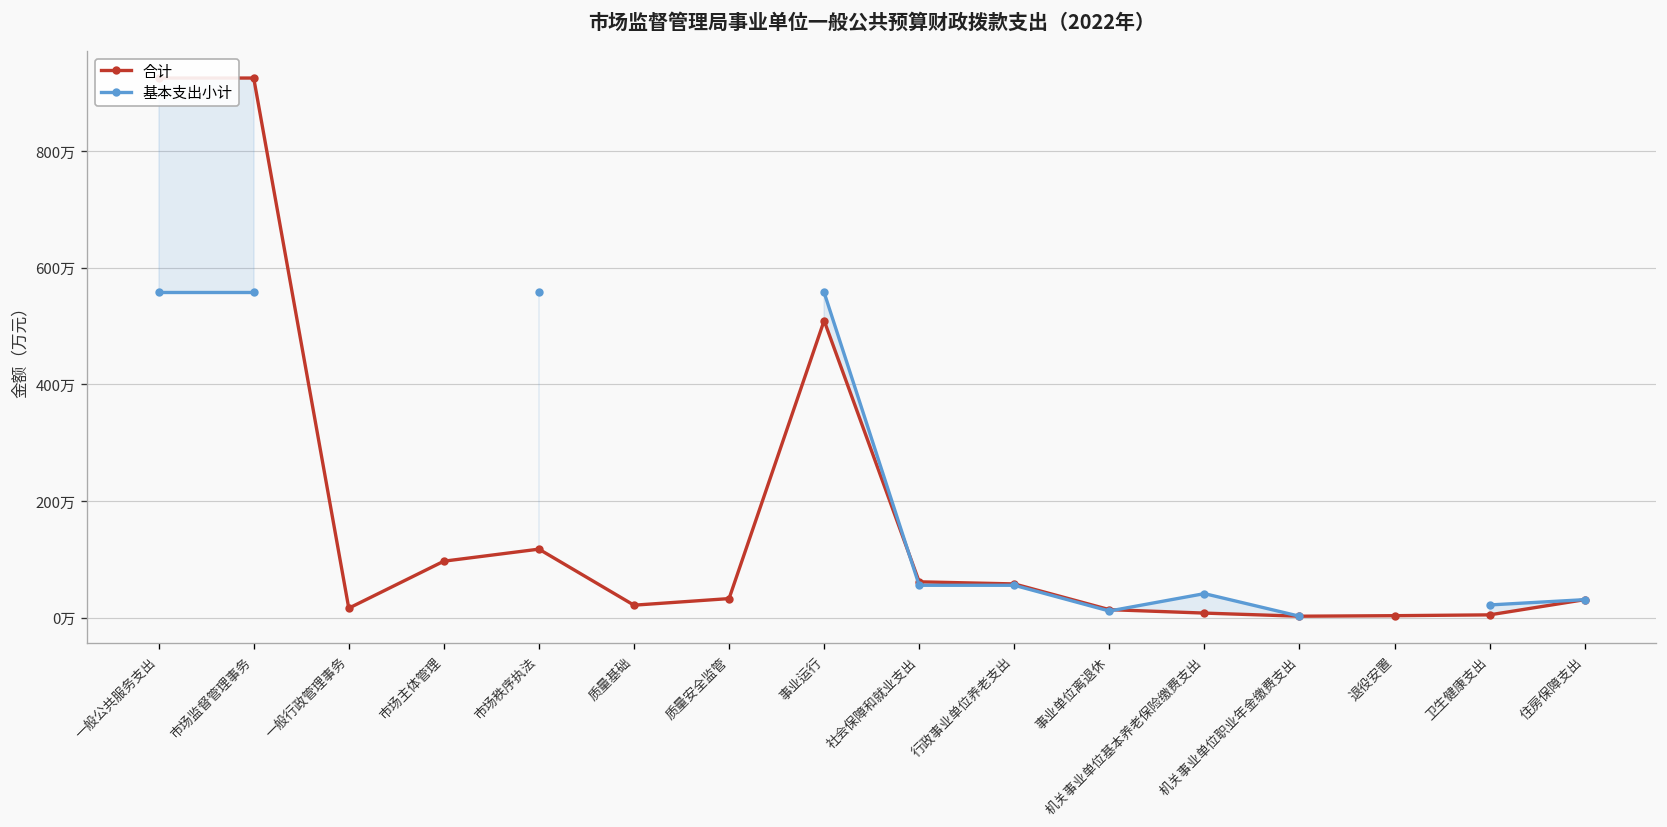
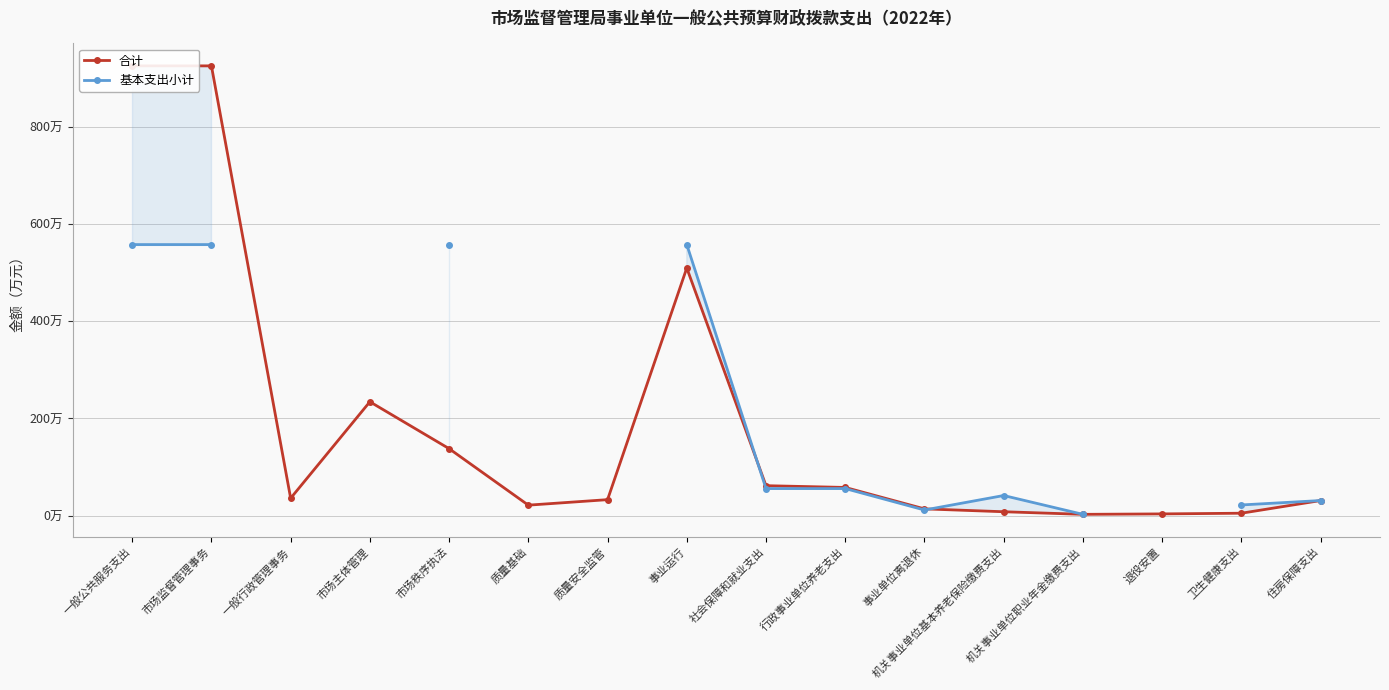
  {
    "合计": {
      "市场监督管理事务": "930万",
-     "一般行政管理事务": "20万",
-     "市场主体管理": "100万",
-     "市场秩序执法": "120万",
+     "一般行政管理事务": "40万",
+     "市场主体管理": "230万",
+     "市场秩序执法": "140万",
      "质量基础": "20万",
      "质量安全监管": "30万",
      "事业运行": "510万",
      "社会保障和就业支出": "60万",
      "机关事业单位基本养老保险缴费支出": "10万",
      "退役安置": "0万",
      "卫生健康支出": "10万"
    },
    "基本支出小计": {
      "一般公共服务支出": "560万",
      "市场监督管理事务": "560万",
      "市场秩序执法": "560万",
      "事业运行": "560万",
      "社会保障和就业支出": "60万",
      "机关事业单位基本养老保险缴费支出": "40万",
      "卫生健康支出": "20万"
    }
  }
